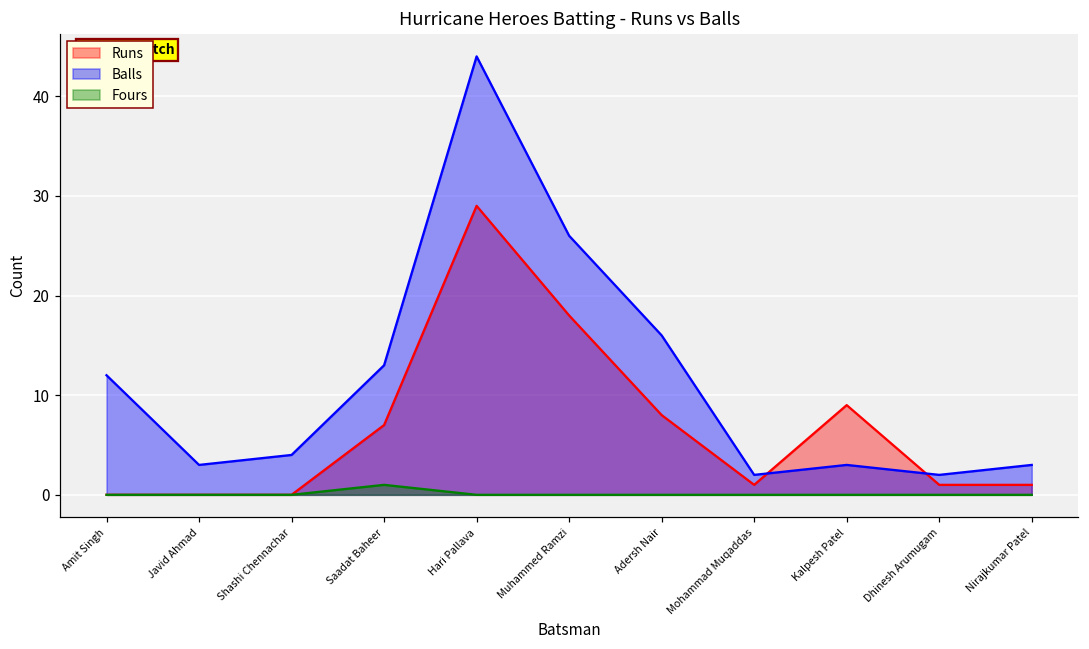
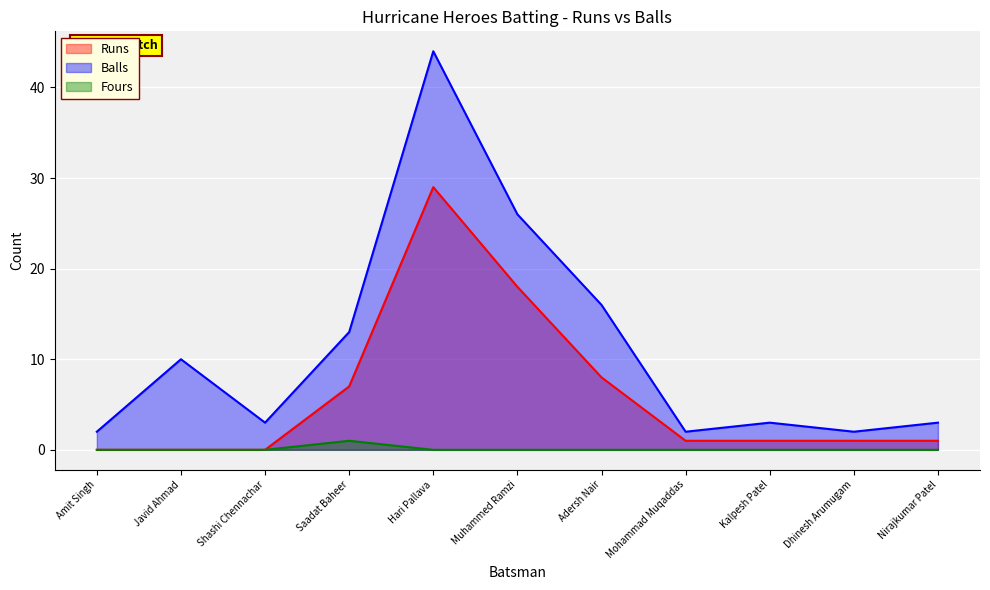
  {
    "Runs": {
      "Saadat Baheer": 7,
      "Hari Pallava": 29,
      "Muhammed Ramzi": 18,
      "Adersh Nair": 8,
      "Mohammad Muqaddas": 1,
-     "Kalpesh Patel": 9,
+     "Kalpesh Patel": 1,
      "Dhinesh Arumugam": 1,
      "Nirajkumar Patel": 1
    },
    "Balls": {
-     "Amit Singh": 12,
-     "Javid Ahmad": 3,
-     "Shashi Chennachar": 4,
+     "Amit Singh": 2,
+     "Javid Ahmad": 10,
+     "Shashi Chennachar": 3,
      "Saadat Baheer": 13,
      "Hari Pallava": 44,
      "Muhammed Ramzi": 26,
      "Adersh Nair": 16,
      "Mohammad Muqaddas": 2,
      "Kalpesh Patel": 3,
      "Dhinesh Arumugam": 2,
      "Nirajkumar Patel": 3
    },
    "Fours": {
      "Saadat Baheer": 1,
      "Hari Pallava": 0,
      "Muhammed Ramzi": 0,
      "Adersh Nair": 0,
      "Mohammad Muqaddas": 0,
      "Kalpesh Patel": 0,
      "Dhinesh Arumugam": 0,
      "Nirajkumar Patel": 0
    }
  }
